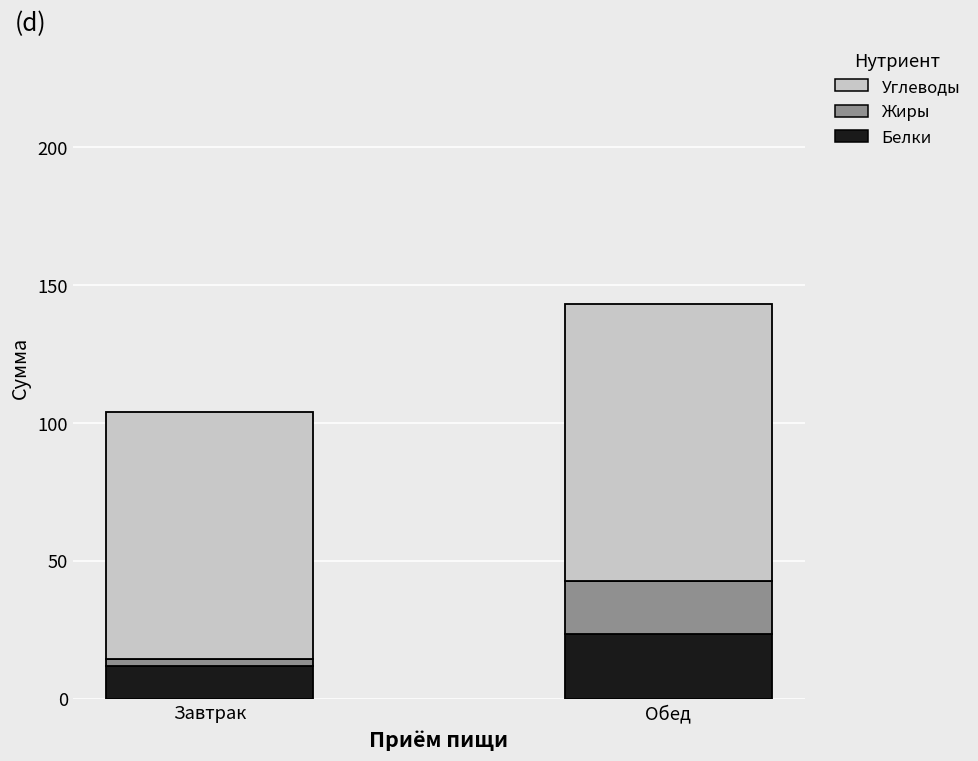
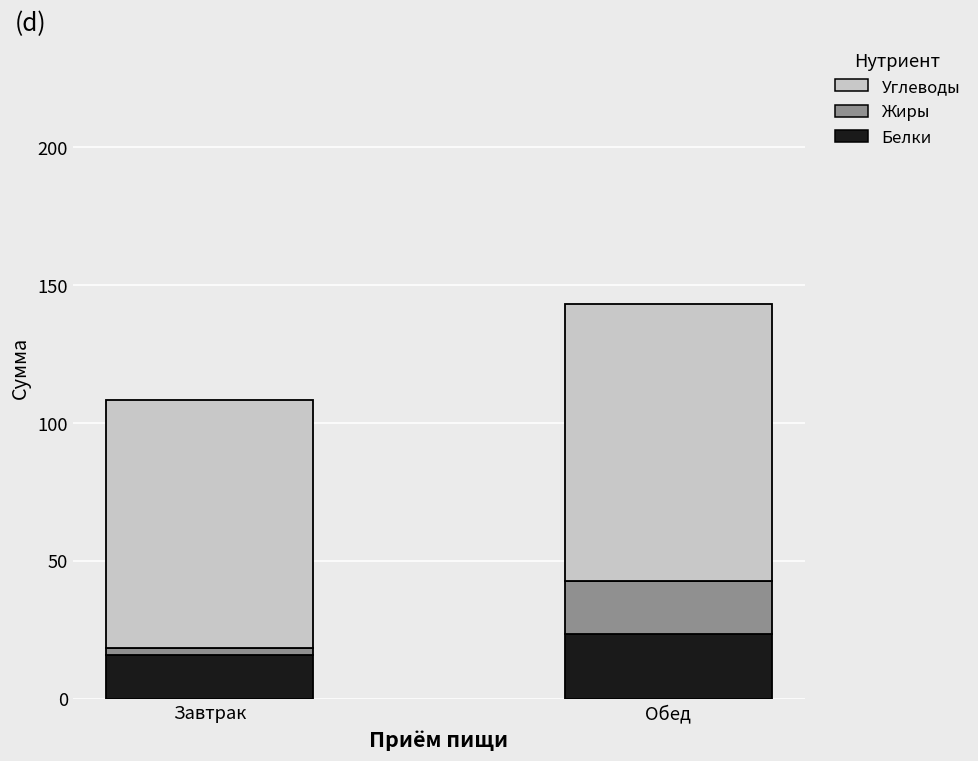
  {
    "Белки": {
-     "Завтрак": 12,
+     "Завтрак": 16,
      "Обед": 23
    },
    "Жиры": {
      "Завтрак": 3,
      "Обед": 19
    },
    "Углеводы": {
      "Завтрак": 90,
      "Обед": 100
    }
  }
